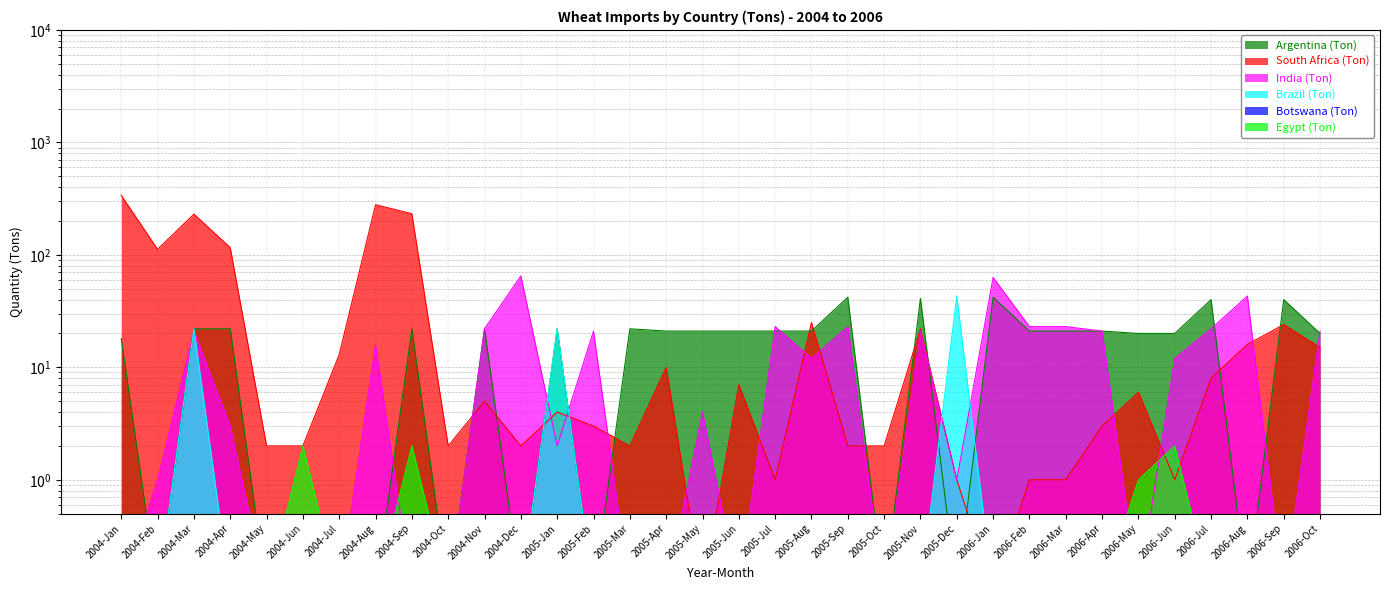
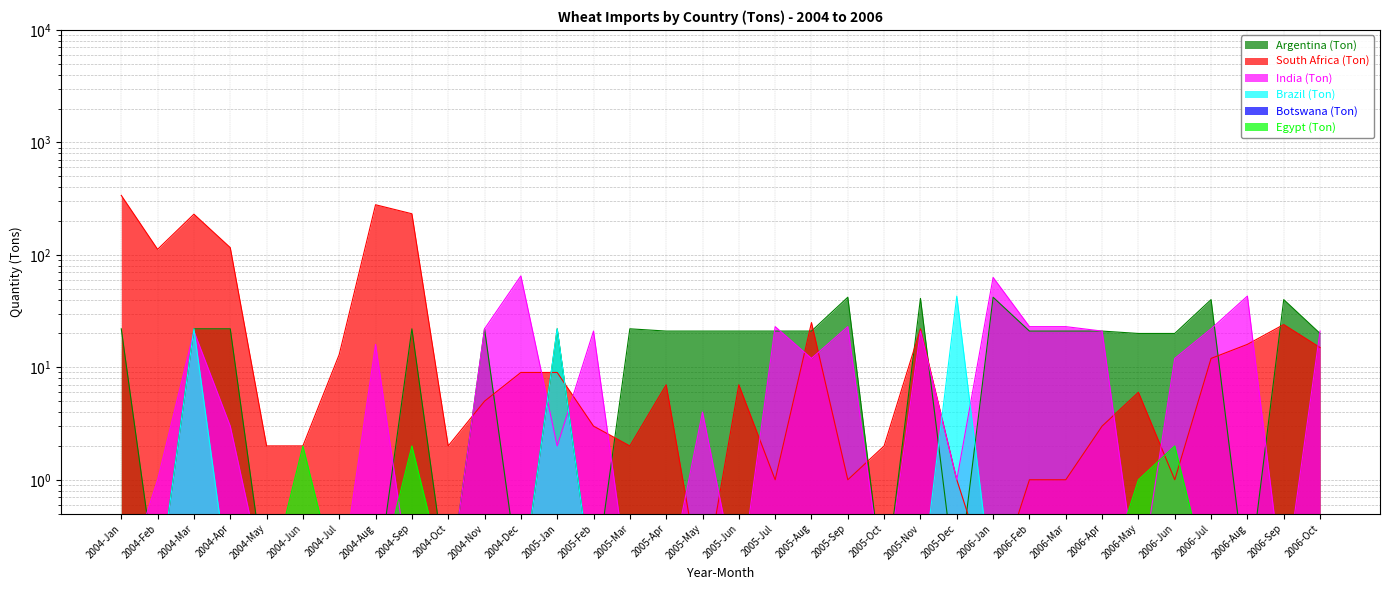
  {
    "Argentina (Ton)": {
-     "2004-Jan": 18,
+     "2004-Jan": 22,
      "2004-Apr": 22,
      "2004-Sep": 22,
      "2005-Mar": 22,
      "2005-Apr": 21,
      "2005-May": 21,
      "2005-Jun": 21,
      "2005-Jul": 21,
      "2005-Aug": 21,
      "2005-Sep": 42,
      "2005-Nov": 41,
      "2006-Jan": 42,
      "2006-Feb": 21,
      "2006-Mar": 21,
      "2006-May": 20,
      "2006-Jun": 20,
      "2006-Jul": 40,
      "2006-Sep": 40
    },
    "South Africa (Ton)": {
      "2004-Jan": 340,
      "2004-Feb": 110,
      "2004-Mar": 230,
      "2004-Apr": 120,
      "2004-May": 2,
      "2004-Jul": 13,
      "2004-Aug": 280,
      "2004-Sep": 230,
      "2004-Oct": 2,
      "2004-Nov": 5,
-     "2004-Dec": 2,
-     "2005-Jan": 4,
+     "2004-Dec": 9,
+     "2005-Jan": 9,
      "2005-Feb": 3,
      "2005-Mar": 2,
-     "2005-Apr": 10,
+     "2005-Apr": 7,
      "2005-Jun": 7,
      "2005-Jul": 1,
      "2005-Aug": 25,
-     "2005-Sep": 2,
+     "2005-Sep": 1,
      "2005-Oct": 2,
      "2006-Feb": 1,
      "2006-Mar": 1,
      "2006-Apr": 3,
      "2006-May": 6,
      "2006-Jun": 1,
-     "2006-Jul": 8,
+     "2006-Jul": 12,
      "2006-Aug": 16,
      "2006-Sep": 24,
      "2006-Oct": 15
    },
    "India (Ton)": {
      "2004-Feb": 1,
      "2004-Apr": 3,
      "2004-Aug": 16,
      "2004-Dec": 70,
      "2005-Jan": 2,
      "2005-Feb": 21,
      "2005-May": 4,
      "2005-Jul": 23,
      "2005-Aug": 12,
      "2005-Sep": 23,
      "2006-Jan": 60,
      "2006-Feb": 23,
      "2006-Mar": 23,
      "2006-Jun": 12,
      "2006-Jul": 22,
      "2006-Aug": 43
    },
    "Brazil (Ton)": {
      "2005-Dec": 43
    },
    "Egypt (Ton)": {
      "2004-Sep": 2,
      "2006-May": 1,
      "2006-Jun": 2
    }
  }
